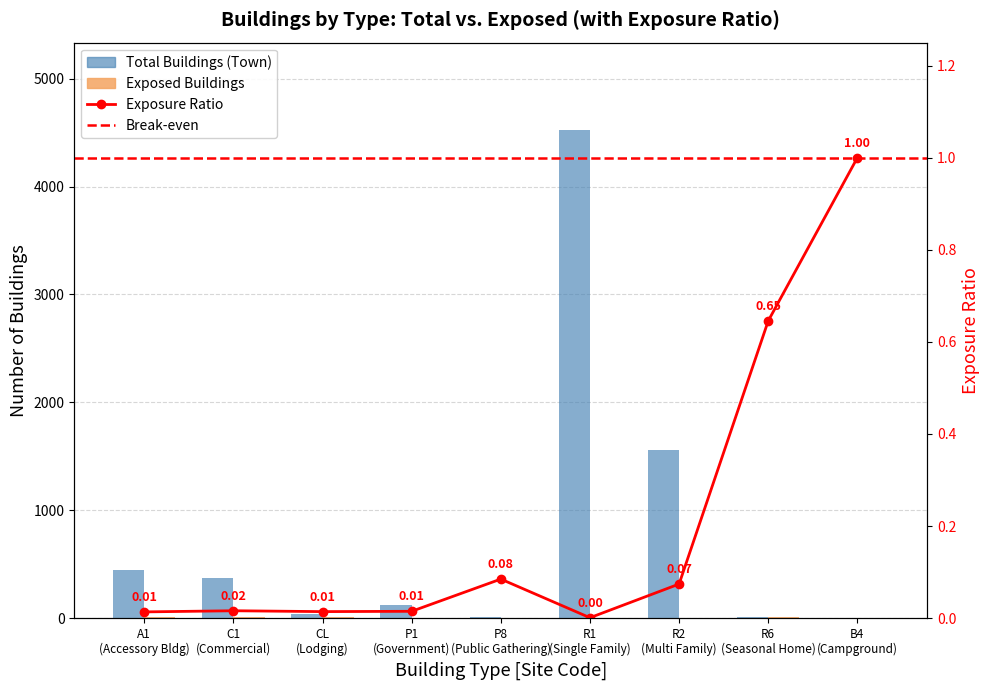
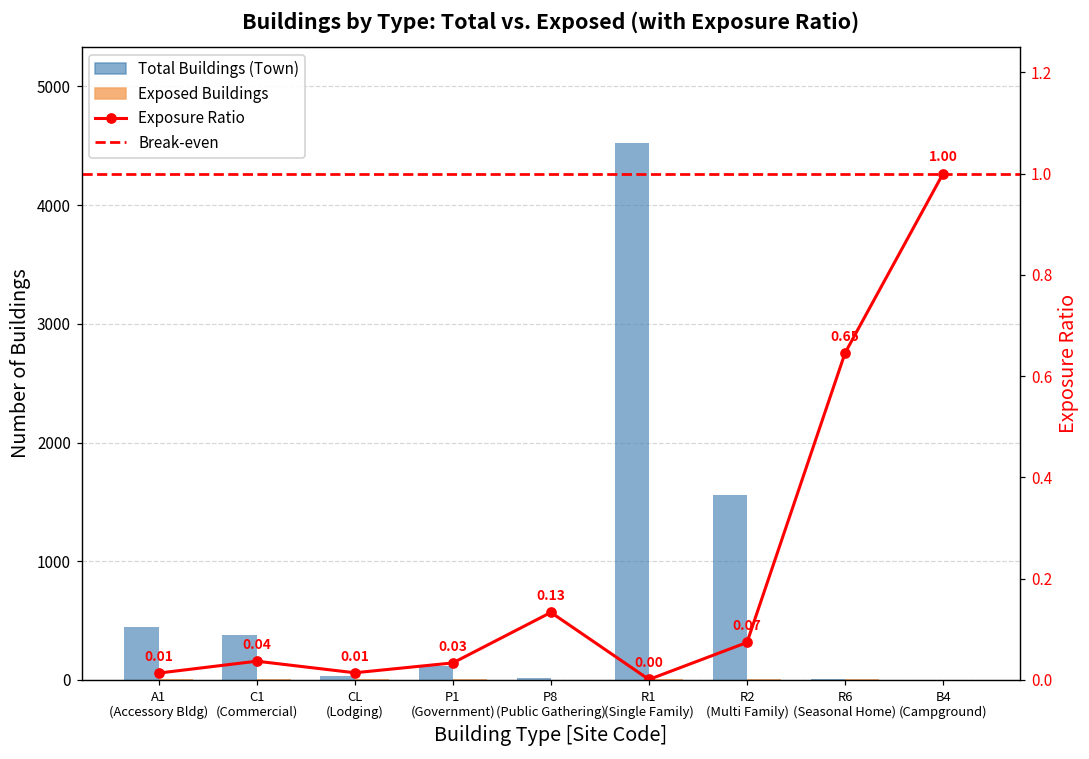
  {
    "Exposure Ratio": {
      "A1 (Accessory Bldg)": 0.01,
-     "C1 (Commercial)": 0.02,
+     "C1 (Commercial)": 0.04,
      "CL (Lodging)": 0.01,
-     "P1 (Government)": 0.01,
-     "P8 (Public Gathering)": 0.08,
+     "P1 (Government)": 0.03,
+     "P8 (Public Gathering)": 0.13,
      "R1 (Single Family)": 0.00,
      "R2 (Multi Family)": 0.07,
      "R6 (Seasonal Home)": 0.65,
      "B4 (Campground)": 1.00
    }
  }
